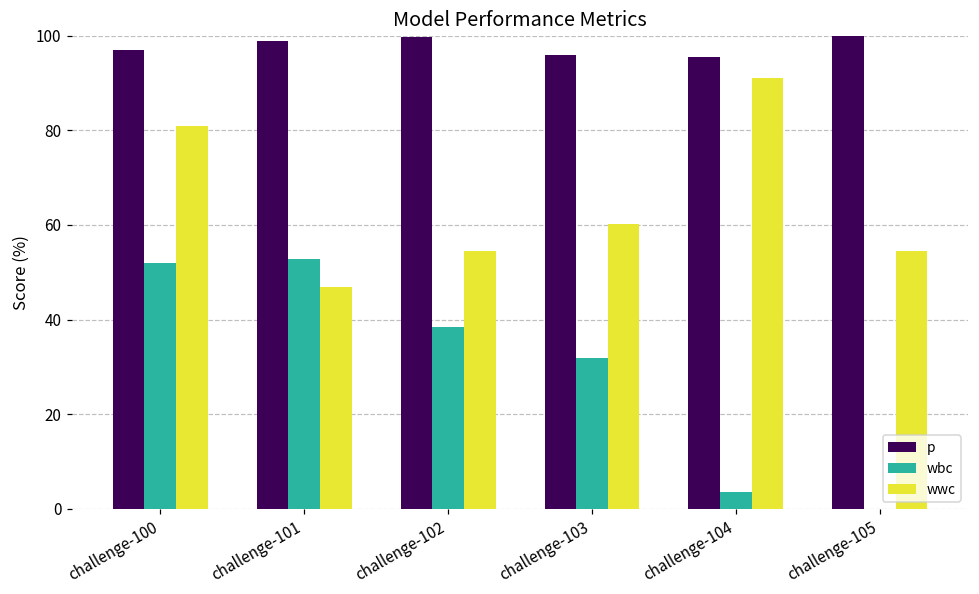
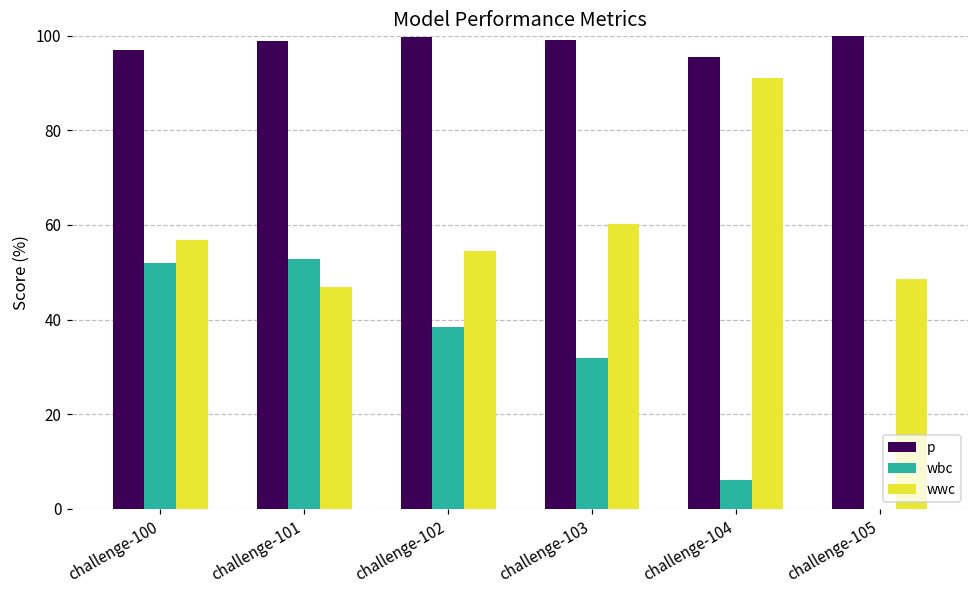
  {
    "p": {
      "challenge-100": 97,
      "challenge-101": 99,
      "challenge-102": 100,
-     "challenge-103": 96,
+     "challenge-103": 99,
      "challenge-104": 96,
      "challenge-105": 100
    },
    "wbc": {
      "challenge-100": 52,
      "challenge-101": 53,
      "challenge-102": 38,
      "challenge-103": 32,
-     "challenge-104": 4,
+     "challenge-104": 6,
      "challenge-105": 0
    },
    "wwc": {
-     "challenge-100": 81,
+     "challenge-100": 57,
      "challenge-101": 47,
      "challenge-102": 54,
      "challenge-103": 60,
      "challenge-104": 91,
-     "challenge-105": 54
+     "challenge-105": 49
    }
  }
